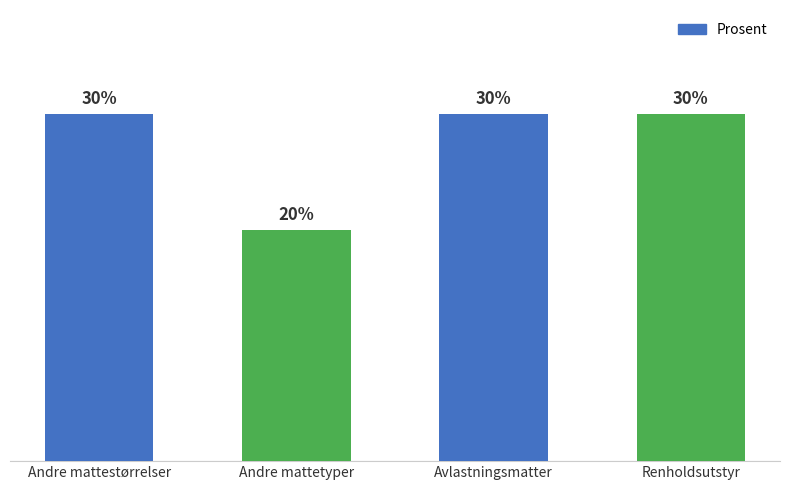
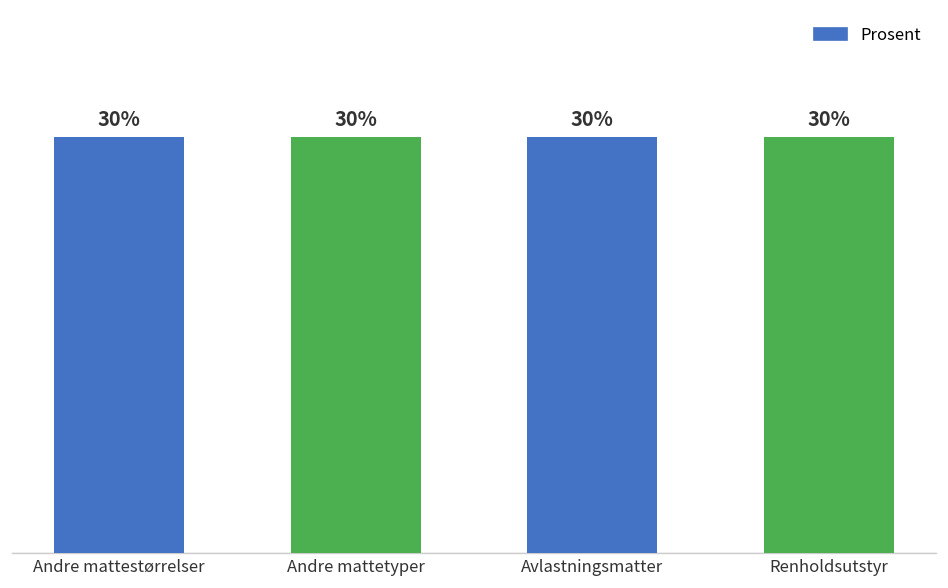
  {
    "Andre mattestørrelser": "30%",
-   "Andre mattetyper": "20%",
+   "Andre mattetyper": "30%",
    "Avlastningsmatter": "30%",
    "Renholdsutstyr": "30%"
  }
